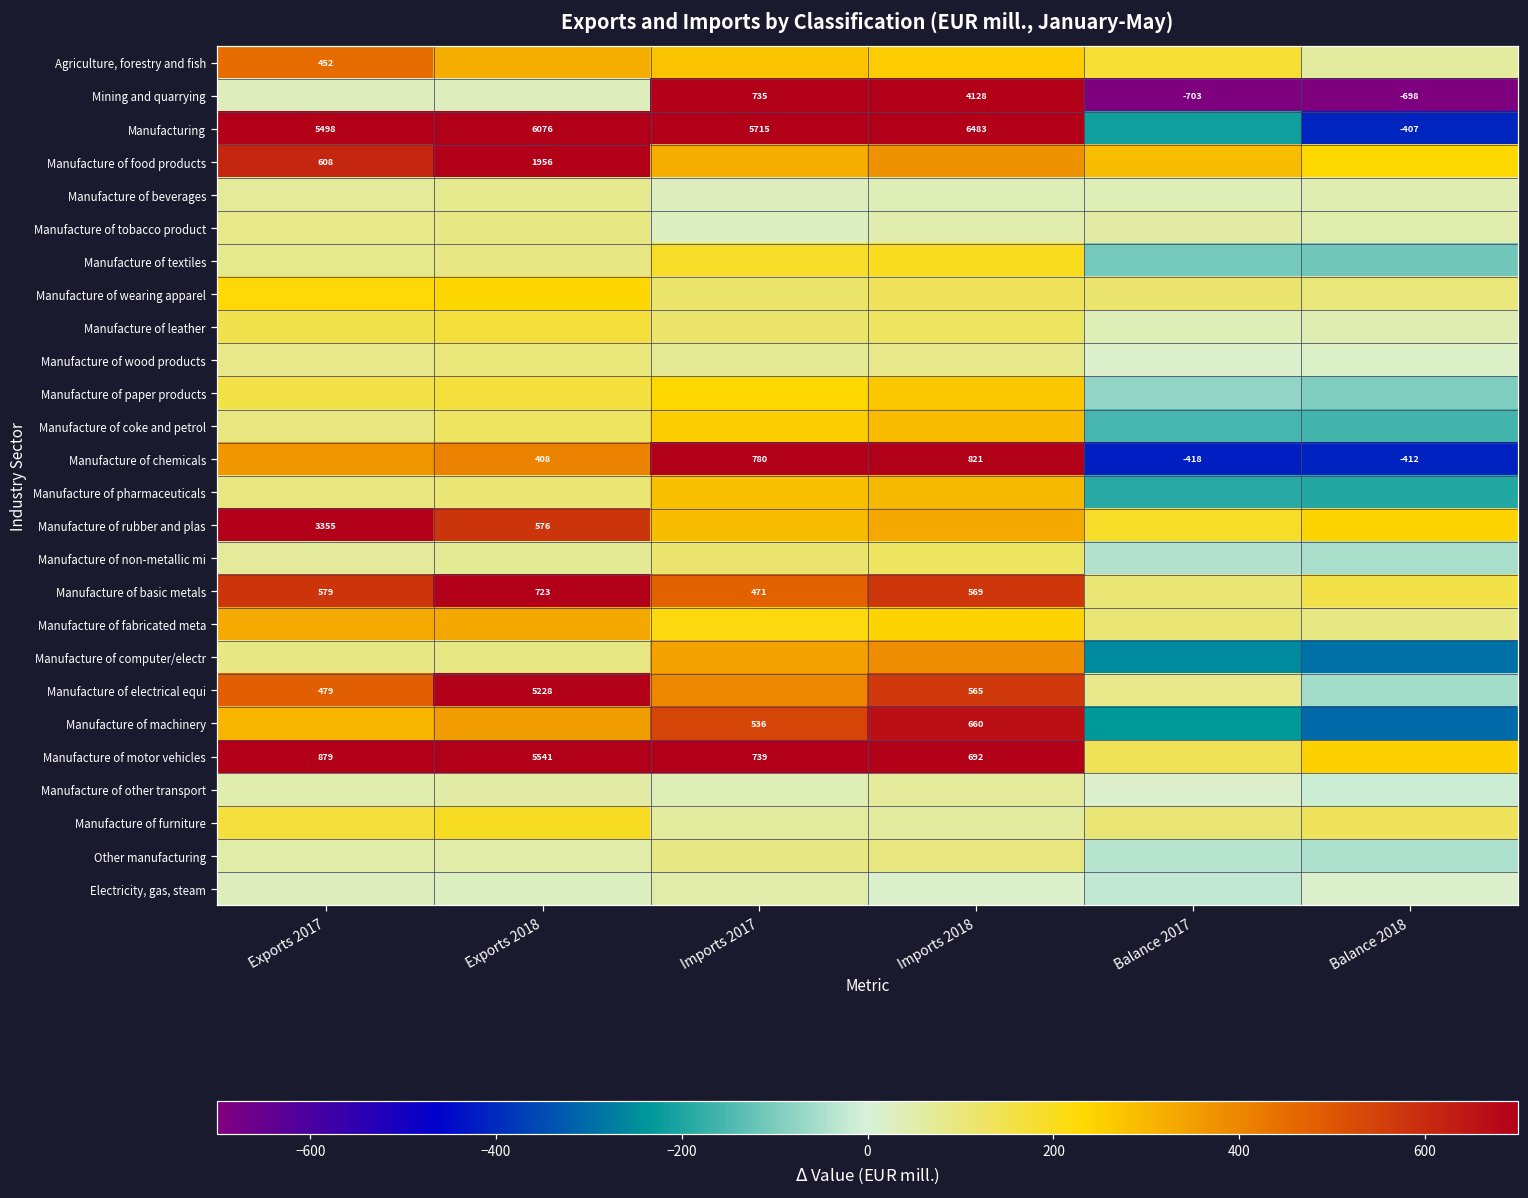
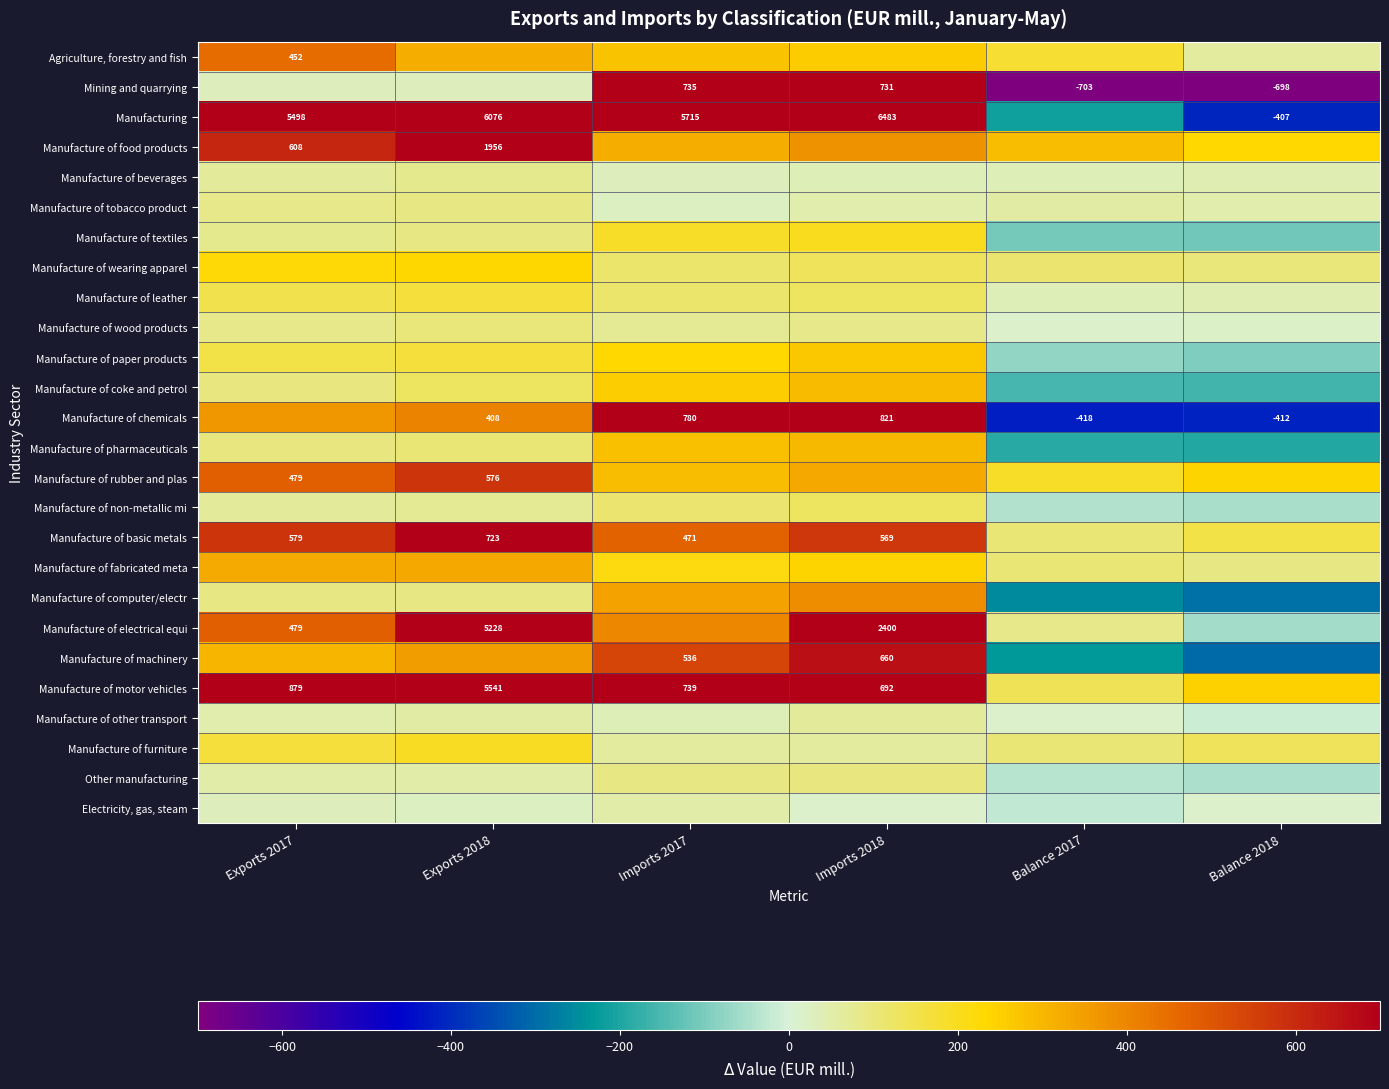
  {
    "Agriculture, forestry and fish": {
      "Exports 2017": 452
    },
    "Mining and quarrying": {
      "Imports 2017": 735,
-     "Imports 2018": 4128,
+     "Imports 2018": 731,
      "Balance 2017": -703,
      "Balance 2018": -698
    },
    "Manufacturing": {
      "Exports 2017": 5498,
      "Exports 2018": 6076,
      "Imports 2017": 5715,
      "Imports 2018": 6483,
      "Balance 2018": -407
    },
    "Manufacture of food products": {
      "Exports 2017": 608,
      "Exports 2018": 1956
    },
    "Manufacture of chemicals": {
      "Exports 2018": 408,
      "Imports 2017": 780,
      "Imports 2018": 821,
      "Balance 2017": -418,
      "Balance 2018": -412
    },
    "Manufacture of rubber and plas": {
-     "Exports 2017": 3355,
+     "Exports 2017": 479,
      "Exports 2018": 576
    },
    "Manufacture of basic metals": {
      "Exports 2017": 579,
      "Exports 2018": 723,
      "Imports 2017": 471,
      "Imports 2018": 569
    },
    "Manufacture of electrical equi": {
      "Exports 2017": 479,
      "Exports 2018": 5228,
-     "Imports 2018": 565
+     "Imports 2018": 2400
    },
    "Manufacture of machinery": {
      "Imports 2017": 536,
      "Imports 2018": 660
    },
    "Manufacture of motor vehicles": {
      "Exports 2017": 879,
      "Exports 2018": 5541,
      "Imports 2017": 739,
      "Imports 2018": 692
    }
  }
